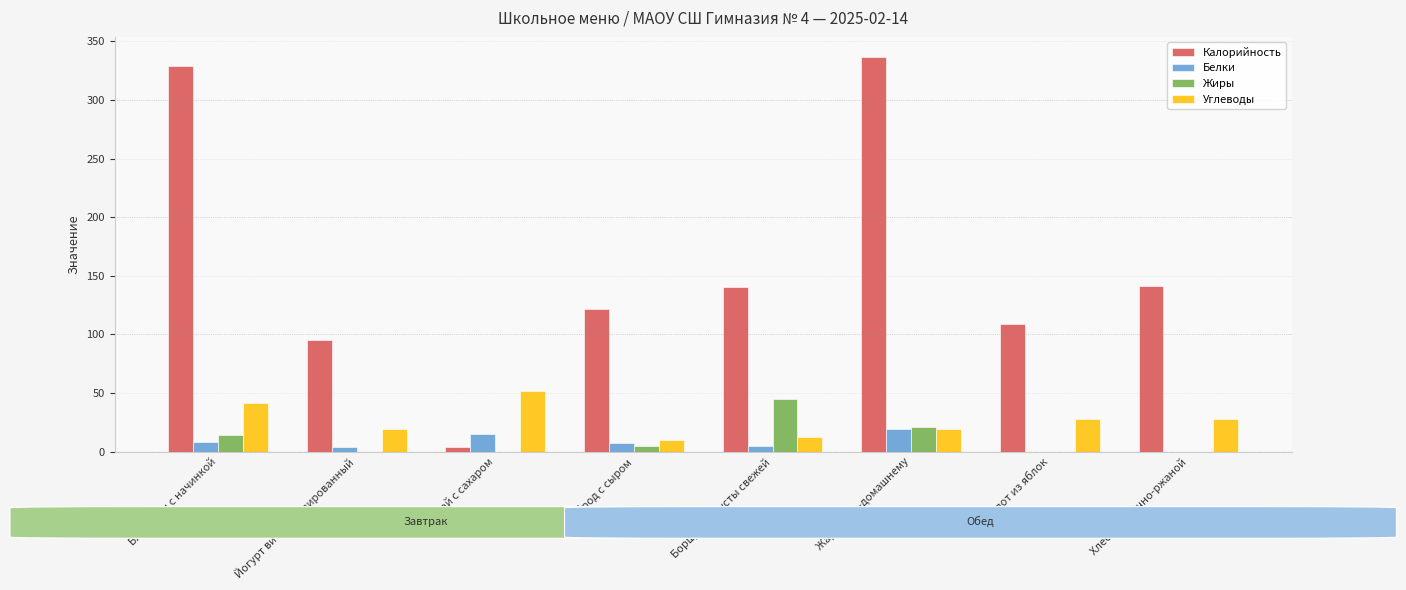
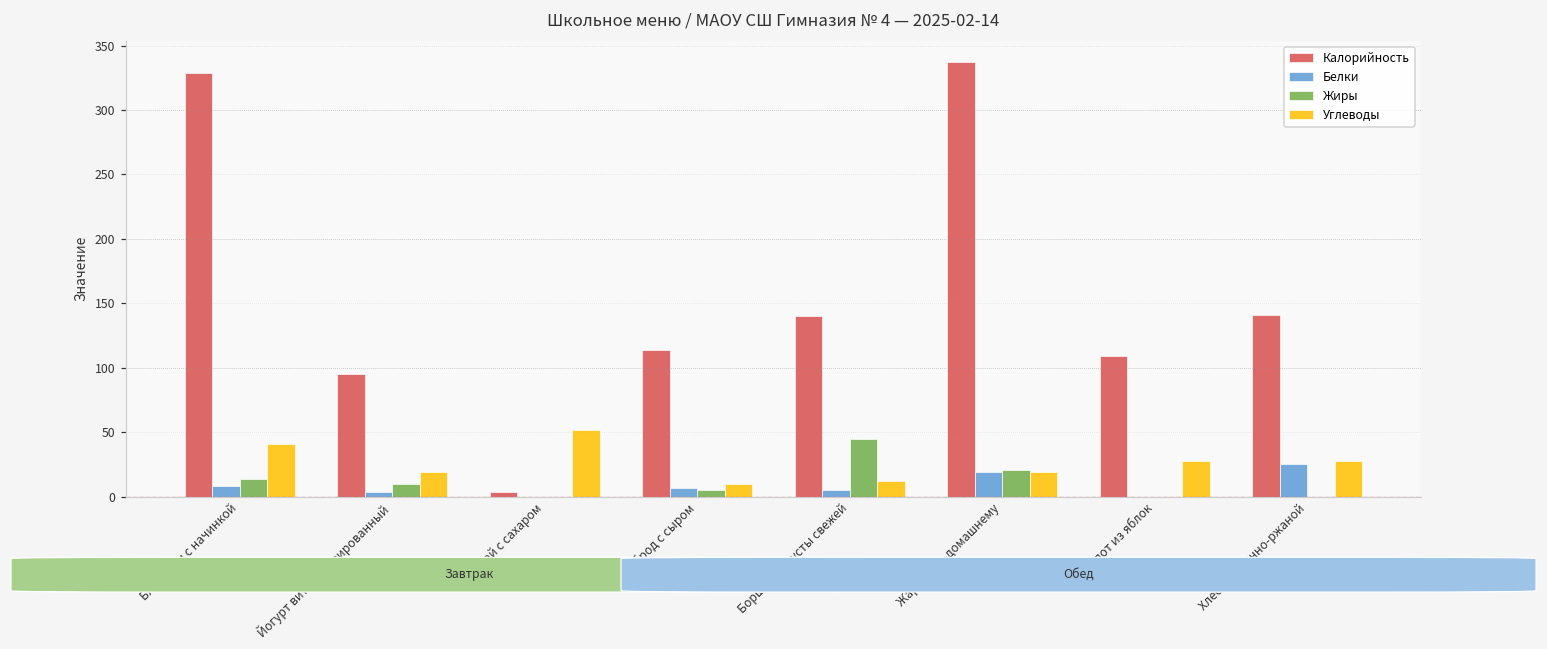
  {
    "Калорийность": {
      "Блинчики с начинкой": 329,
      "Йогурт витаминизированный": 95,
      "Чай с сахаром": 4,
-     "Бутерброд с сыром": 122,
+     "Бутерброд с сыром": 114,
      "Борщ из капусты свежей": 140,
      "Жаркое по-домашнему": 337,
      "Компот из яблок": 109,
      "Хлеб пшенично-ржаной": 141
    },
    "Белки": {
      "Блинчики с начинкой": 8,
      "Йогурт витаминизированный": 4,
-     "Чай с сахаром": 15,
+     "Чай с сахаром": 0,
      "Бутерброд с сыром": 7,
      "Борщ из капусты свежей": 5,
      "Жаркое по-домашнему": 19,
      "Компот из яблок": 0,
-     "Хлеб пшенично-ржаной": 0
+     "Хлеб пшенично-ржаной": 25
    },
    "Жиры": {
      "Блинчики с начинкой": 14,
-     "Йогурт витаминизированный": 0,
+     "Йогурт витаминизированный": 10,
      "Чай с сахаром": 0,
      "Бутерброд с сыром": 5,
      "Борщ из капусты свежей": 45,
      "Жаркое по-домашнему": 21,
      "Компот из яблок": 0,
      "Хлеб пшенично-ржаной": 0
    },
    "Углеводы": {
      "Блинчики с начинкой": 41,
      "Йогурт витаминизированный": 19,
      "Чай с сахаром": 52,
      "Бутерброд с сыром": 10,
      "Борщ из капусты свежей": 12,
      "Жаркое по-домашнему": 19,
      "Компот из яблок": 28,
      "Хлеб пшенично-ржаной": 28
    }
  }
